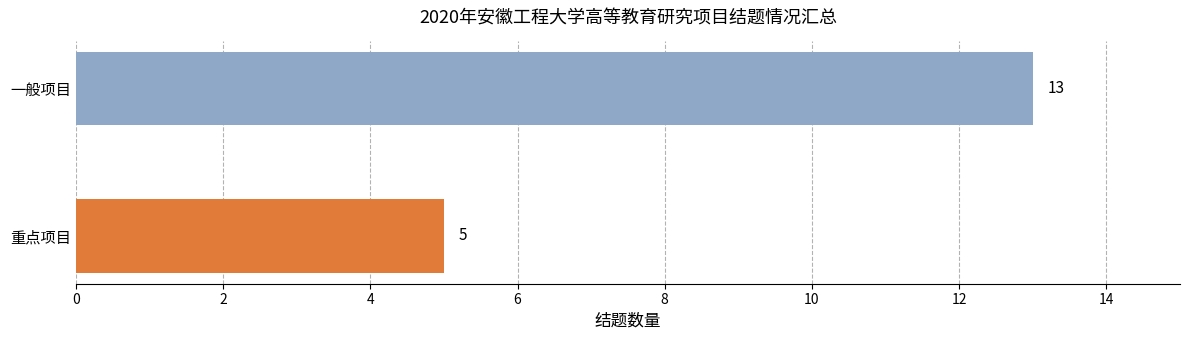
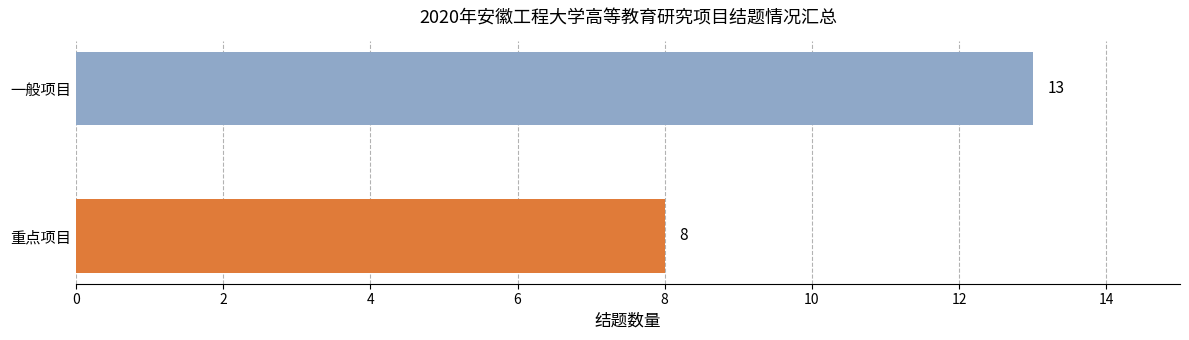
  {
    "一般项目": 13,
-   "重点项目": 5
+   "重点项目": 8
  }
